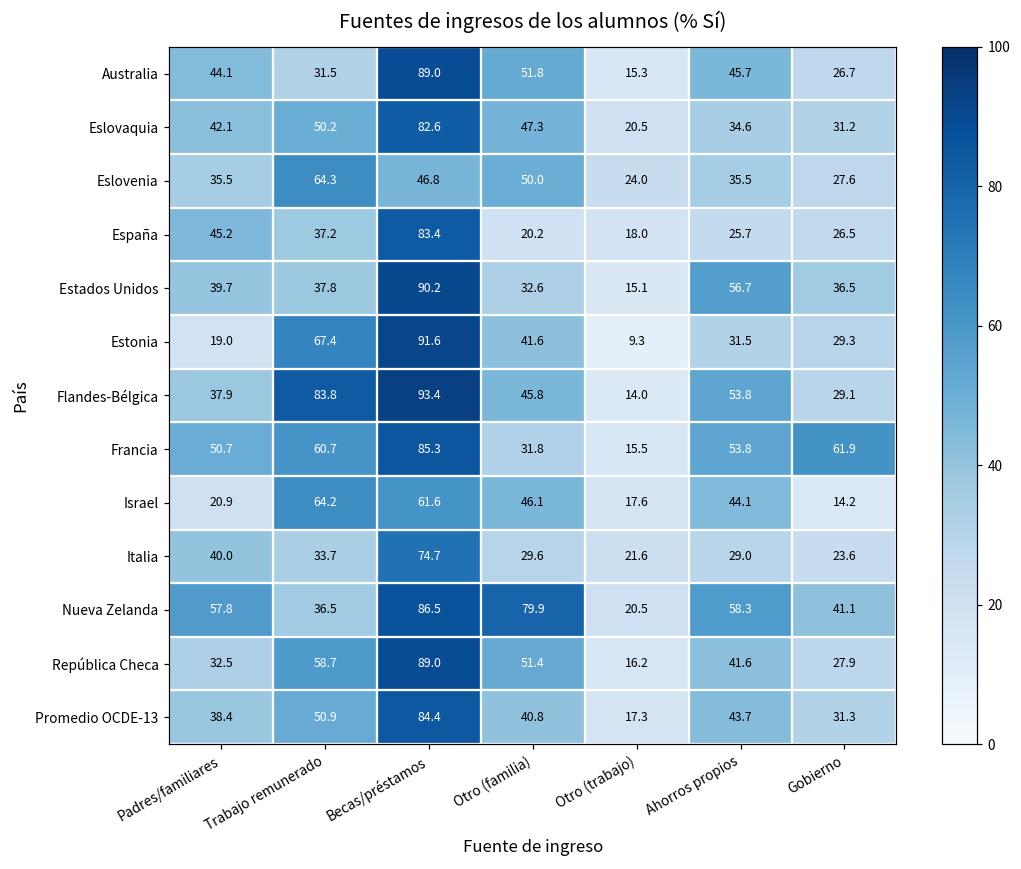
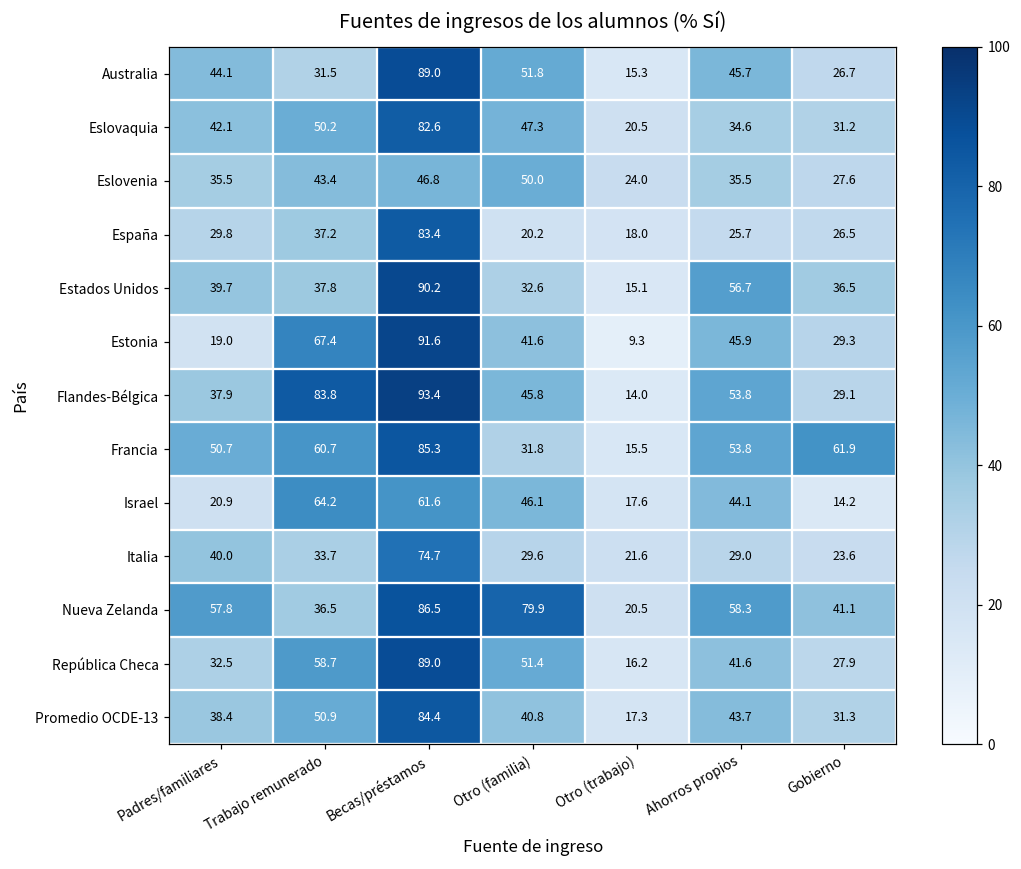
  {
    "Australia": {
      "Padres/familiares": 44.1,
      "Trabajo remunerado": 31.5,
      "Becas/préstamos": 89.0,
      "Otro (familia)": 51.8,
      "Otro (trabajo)": 15.3,
      "Ahorros propios": 45.7,
      "Gobierno": 26.7
    },
    "Eslovaquia": {
      "Padres/familiares": 42.1,
      "Trabajo remunerado": 50.2,
      "Becas/préstamos": 82.6,
      "Otro (familia)": 47.3,
      "Otro (trabajo)": 20.5,
      "Ahorros propios": 34.6,
      "Gobierno": 31.2
    },
    "Eslovenia": {
      "Padres/familiares": 35.5,
-     "Trabajo remunerado": 64.3,
+     "Trabajo remunerado": 43.4,
      "Becas/préstamos": 46.8,
      "Otro (familia)": 50.0,
      "Otro (trabajo)": 24.0,
      "Ahorros propios": 35.5,
      "Gobierno": 27.6
    },
    "España": {
-     "Padres/familiares": 45.2,
+     "Padres/familiares": 29.8,
      "Trabajo remunerado": 37.2,
      "Becas/préstamos": 83.4,
      "Otro (familia)": 20.2,
      "Otro (trabajo)": 18.0,
      "Ahorros propios": 25.7,
      "Gobierno": 26.5
    },
    "Estados Unidos": {
      "Padres/familiares": 39.7,
      "Trabajo remunerado": 37.8,
      "Becas/préstamos": 90.2,
      "Otro (familia)": 32.6,
      "Otro (trabajo)": 15.1,
      "Ahorros propios": 56.7,
      "Gobierno": 36.5
    },
    "Estonia": {
      "Padres/familiares": 19.0,
      "Trabajo remunerado": 67.4,
      "Becas/préstamos": 91.6,
      "Otro (familia)": 41.6,
      "Otro (trabajo)": 9.3,
-     "Ahorros propios": 31.5,
+     "Ahorros propios": 45.9,
      "Gobierno": 29.3
    },
    "Flandes-Bélgica": {
      "Padres/familiares": 37.9,
      "Trabajo remunerado": 83.8,
      "Becas/préstamos": 93.4,
      "Otro (familia)": 45.8,
      "Otro (trabajo)": 14.0,
      "Ahorros propios": 53.8,
      "Gobierno": 29.1
    },
    "Francia": {
      "Padres/familiares": 50.7,
      "Trabajo remunerado": 60.7,
      "Becas/préstamos": 85.3,
      "Otro (familia)": 31.8,
      "Otro (trabajo)": 15.5,
      "Ahorros propios": 53.8,
      "Gobierno": 61.9
    },
    "Israel": {
      "Padres/familiares": 20.9,
      "Trabajo remunerado": 64.2,
      "Becas/préstamos": 61.6,
      "Otro (familia)": 46.1,
      "Otro (trabajo)": 17.6,
      "Ahorros propios": 44.1,
      "Gobierno": 14.2
    },
    "Italia": {
      "Padres/familiares": 40.0,
      "Trabajo remunerado": 33.7,
      "Becas/préstamos": 74.7,
      "Otro (familia)": 29.6,
      "Otro (trabajo)": 21.6,
      "Ahorros propios": 29.0,
      "Gobierno": 23.6
    },
    "Nueva Zelanda": {
      "Padres/familiares": 57.8,
      "Trabajo remunerado": 36.5,
      "Becas/préstamos": 86.5,
      "Otro (familia)": 79.9,
      "Otro (trabajo)": 20.5,
      "Ahorros propios": 58.3,
      "Gobierno": 41.1
    },
    "República Checa": {
      "Padres/familiares": 32.5,
      "Trabajo remunerado": 58.7,
      "Becas/préstamos": 89.0,
      "Otro (familia)": 51.4,
      "Otro (trabajo)": 16.2,
      "Ahorros propios": 41.6,
      "Gobierno": 27.9
    },
    "Promedio OCDE-13": {
      "Padres/familiares": 38.4,
      "Trabajo remunerado": 50.9,
      "Becas/préstamos": 84.4,
      "Otro (familia)": 40.8,
      "Otro (trabajo)": 17.3,
      "Ahorros propios": 43.7,
      "Gobierno": 31.3
    }
  }
